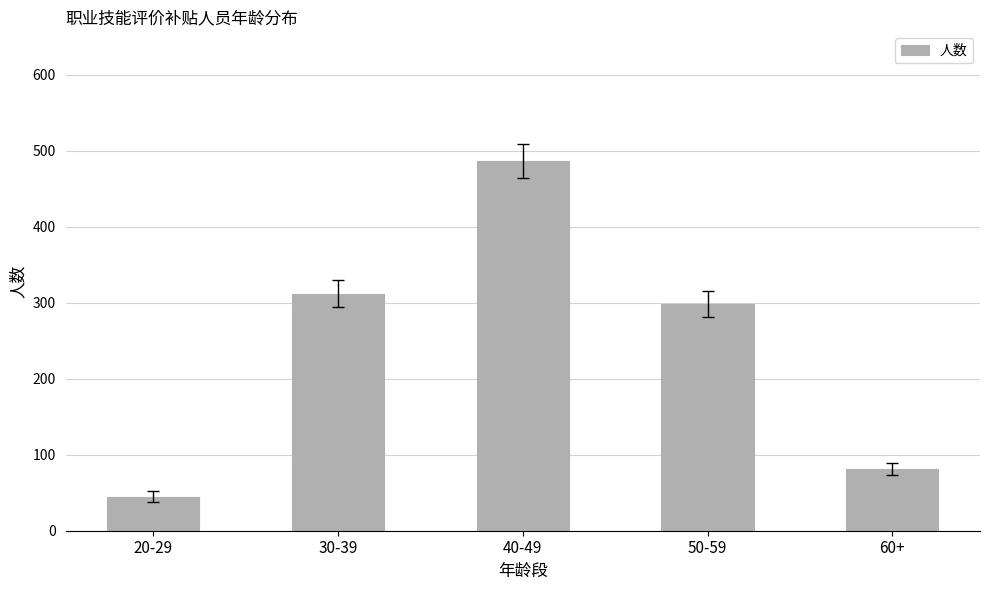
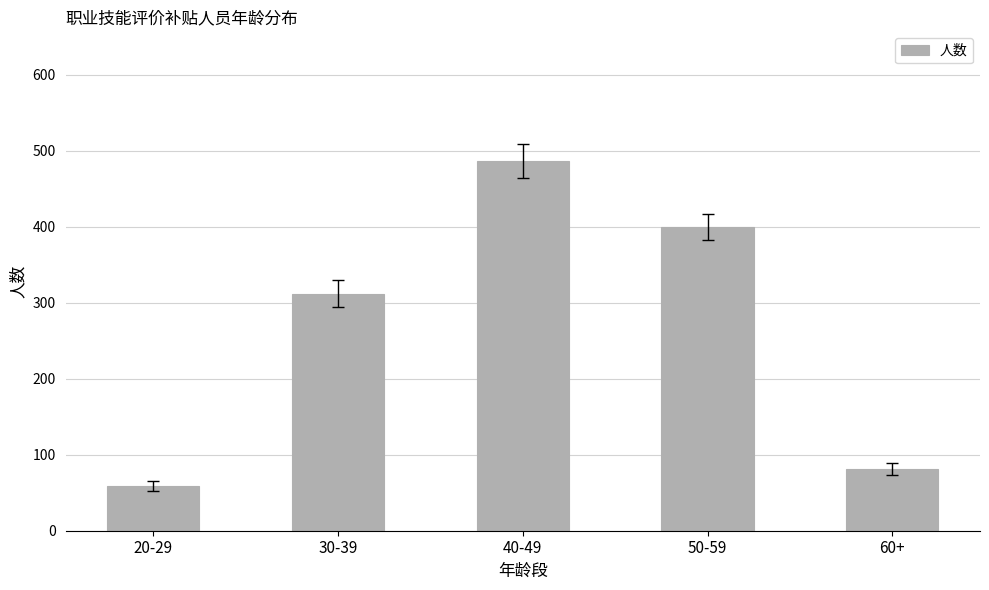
  {
    "人数": {
-     "20-29": 50,
+     "20-29": 60,
      "30-39": 310,
      "40-49": 490,
-     "50-59": 300,
+     "50-59": 400,
      "60+": 80
    }
  }
